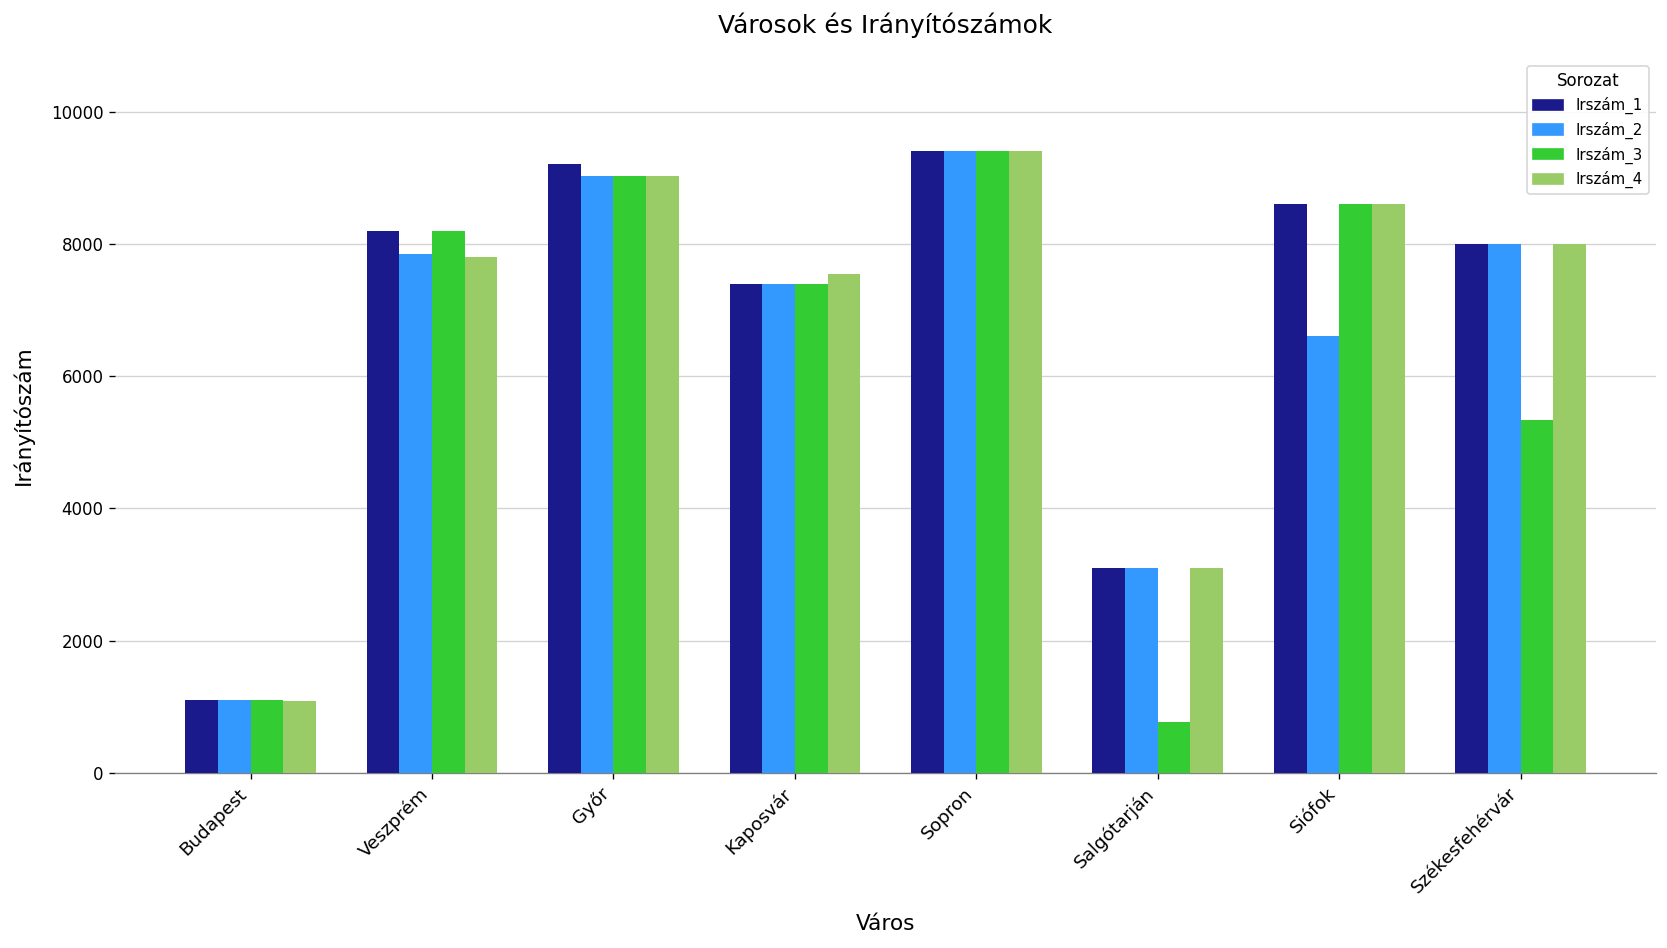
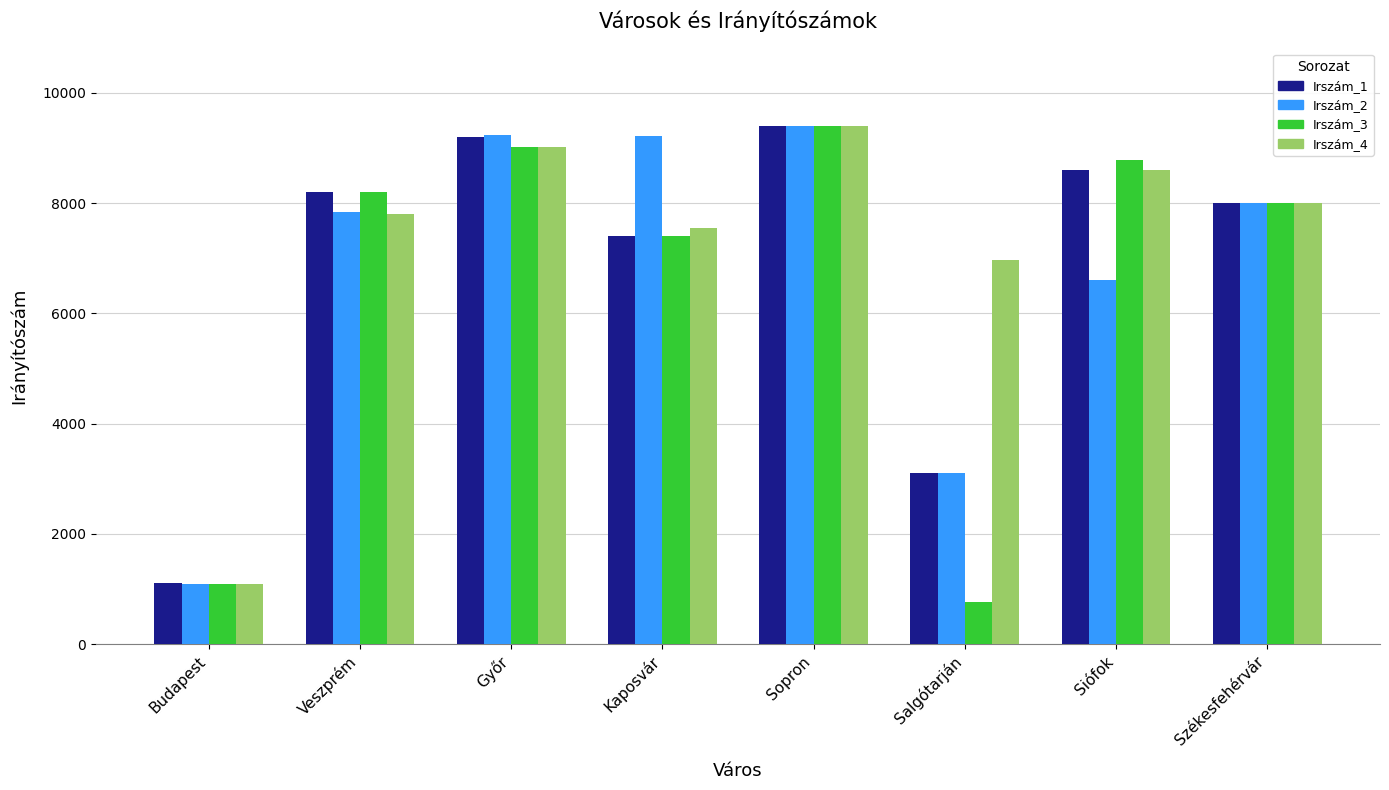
  {
    "Irszám_1": {
      "Budapest": 1100,
      "Veszprém": 8200,
      "Győr": 9200,
      "Kaposvár": 7400,
      "Sopron": 9400,
      "Salgótarján": 3100,
      "Siófok": 8600,
      "Székesfehérvár": 8000
    },
    "Irszám_2": {
      "Budapest": 1100,
      "Veszprém": 7800,
-     "Győr": 9000,
-     "Kaposvár": 7400,
+     "Győr": 9200,
+     "Kaposvár": 9200,
      "Sopron": 9400,
      "Salgótarján": 3100,
      "Siófok": 6600,
      "Székesfehérvár": 8000
    },
    "Irszám_3": {
      "Budapest": 1100,
      "Veszprém": 8200,
      "Győr": 9000,
      "Kaposvár": 7400,
      "Sopron": 9400,
      "Salgótarján": 800,
-     "Siófok": 8600,
-     "Székesfehérvár": 5300
+     "Siófok": 8800,
+     "Székesfehérvár": 8000
    },
    "Irszám_4": {
      "Budapest": 1100,
      "Veszprém": 7800,
      "Győr": 9000,
      "Kaposvár": 7600,
      "Sopron": 9400,
-     "Salgótarján": 3100,
+     "Salgótarján": 7000,
      "Siófok": 8600,
      "Székesfehérvár": 8000
    }
  }
